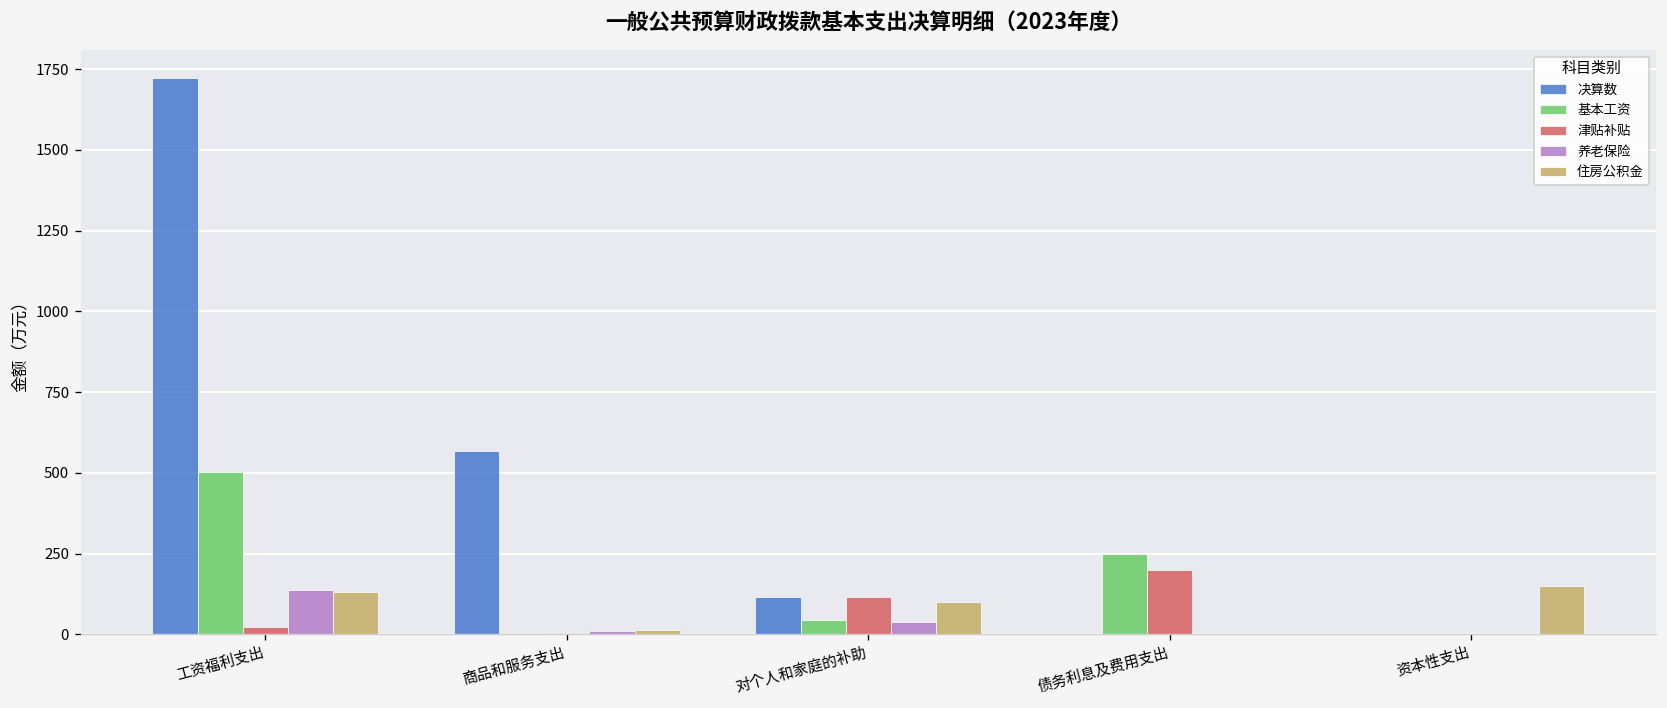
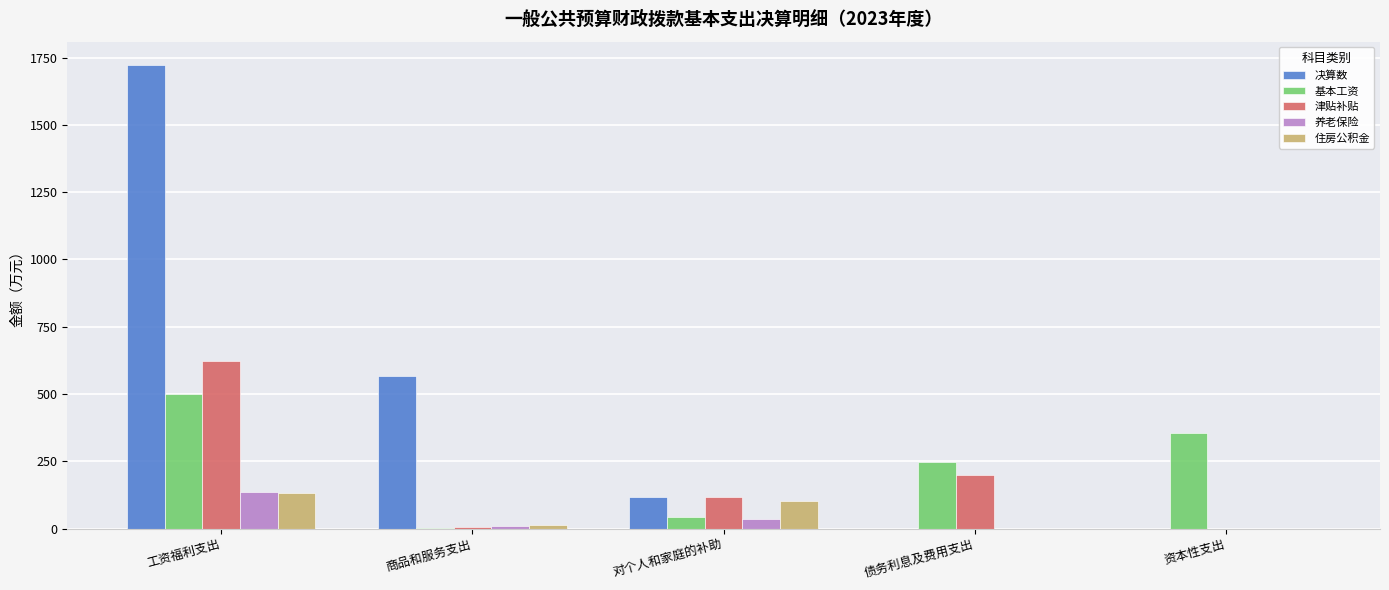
  {
    "决算数": {
      "工资福利支出": 1720,
      "商品和服务支出": 570,
      "对个人和家庭的补助": 120,
      "债务利息及费用支出": 0,
      "资本性支出": 0
    },
    "基本工资": {
      "工资福利支出": 500,
      "对个人和家庭的补助": 40,
      "债务利息及费用支出": 250,
-     "资本性支出": 0
+     "资本性支出": 350
    },
    "津贴补贴": {
-     "工资福利支出": 20,
+     "工资福利支出": 620,
      "对个人和家庭的补助": 120,
      "债务利息及费用支出": 200,
      "资本性支出": 0
    },
    "养老保险": {
      "工资福利支出": 140,
      "对个人和家庭的补助": 40,
      "债务利息及费用支出": 0,
      "资本性支出": 0
    },
    "住房公积金": {
      "工资福利支出": 130,
      "商品和服务支出": 10,
      "对个人和家庭的补助": 100,
      "债务利息及费用支出": 0,
-     "资本性支出": 150
+     "资本性支出": 0
    }
  }
